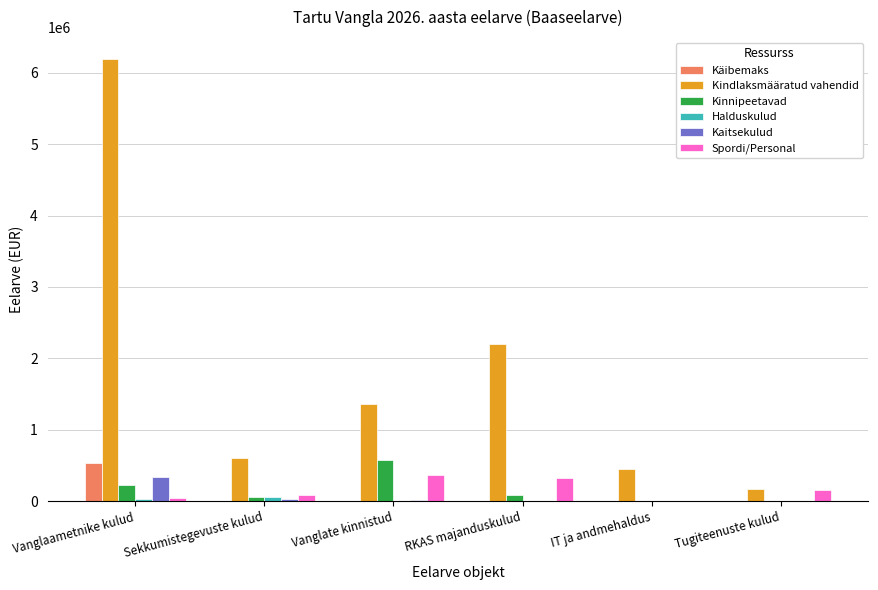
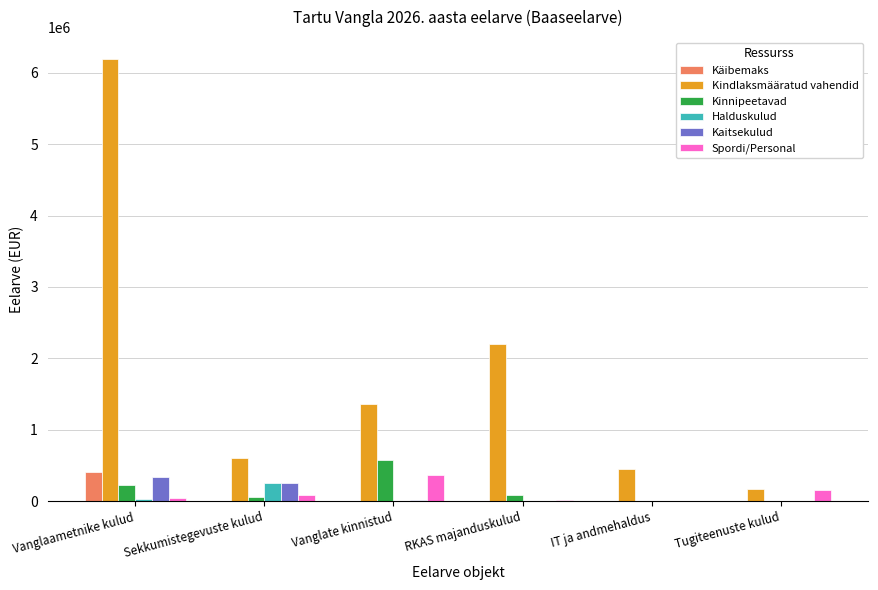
  {
    "Käibemaks": {
-     "Vanglaametnike kulud": 500000,
+     "Vanglaametnike kulud": 400000,
      "Sekkumistegevuste kulud": 0,
      "Vanglate kinnistud": 0,
      "RKAS majanduskulud": 0,
      "IT ja andmehaldus": 0,
      "Tugiteenuste kulud": 0
    },
    "Kindlaksmääratud vahendid": {
      "Vanglaametnike kulud": 6200000,
      "Sekkumistegevuste kulud": 600000,
      "Vanglate kinnistud": 1400000,
      "RKAS majanduskulud": 2200000,
      "IT ja andmehaldus": 500000,
      "Tugiteenuste kulud": 200000
    },
    "Kinnipeetavad": {
      "Vanglaametnike kulud": 200000,
      "Sekkumistegevuste kulud": 100000,
      "Vanglate kinnistud": 600000,
      "RKAS majanduskulud": 100000,
      "IT ja andmehaldus": 0,
      "Tugiteenuste kulud": 0
    },
    "Halduskulud": {
-     "Sekkumistegevuste kulud": 100000,
+     "Sekkumistegevuste kulud": 300000,
      "RKAS majanduskulud": 0,
      "IT ja andmehaldus": 0,
      "Tugiteenuste kulud": 0
    },
    "Kaitsekulud": {
      "Vanglaametnike kulud": 300000,
-     "Sekkumistegevuste kulud": 0,
+     "Sekkumistegevuste kulud": 300000,
      "RKAS majanduskulud": 0,
      "IT ja andmehaldus": 0,
      "Tugiteenuste kulud": 0
    },
    "Spordi/Personal": {
      "Vanglaametnike kulud": 0,
      "Sekkumistegevuste kulud": 100000,
      "Vanglate kinnistud": 400000,
-     "RKAS majanduskulud": 300000,
+     "RKAS majanduskulud": 0,
      "Tugiteenuste kulud": 200000
    }
  }
